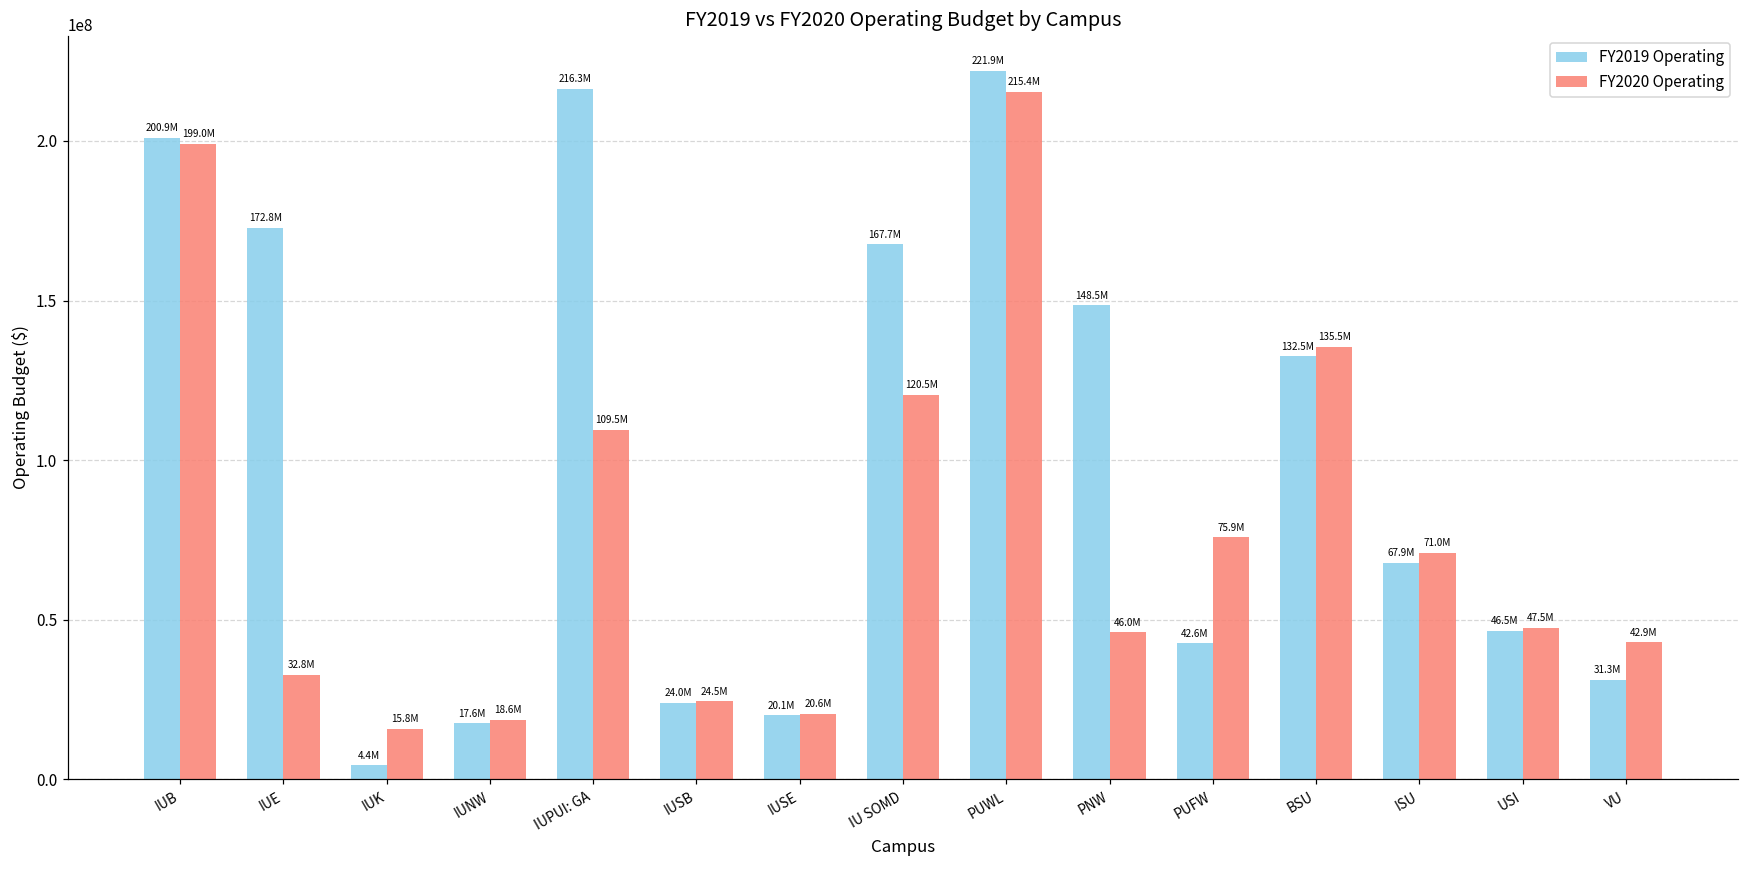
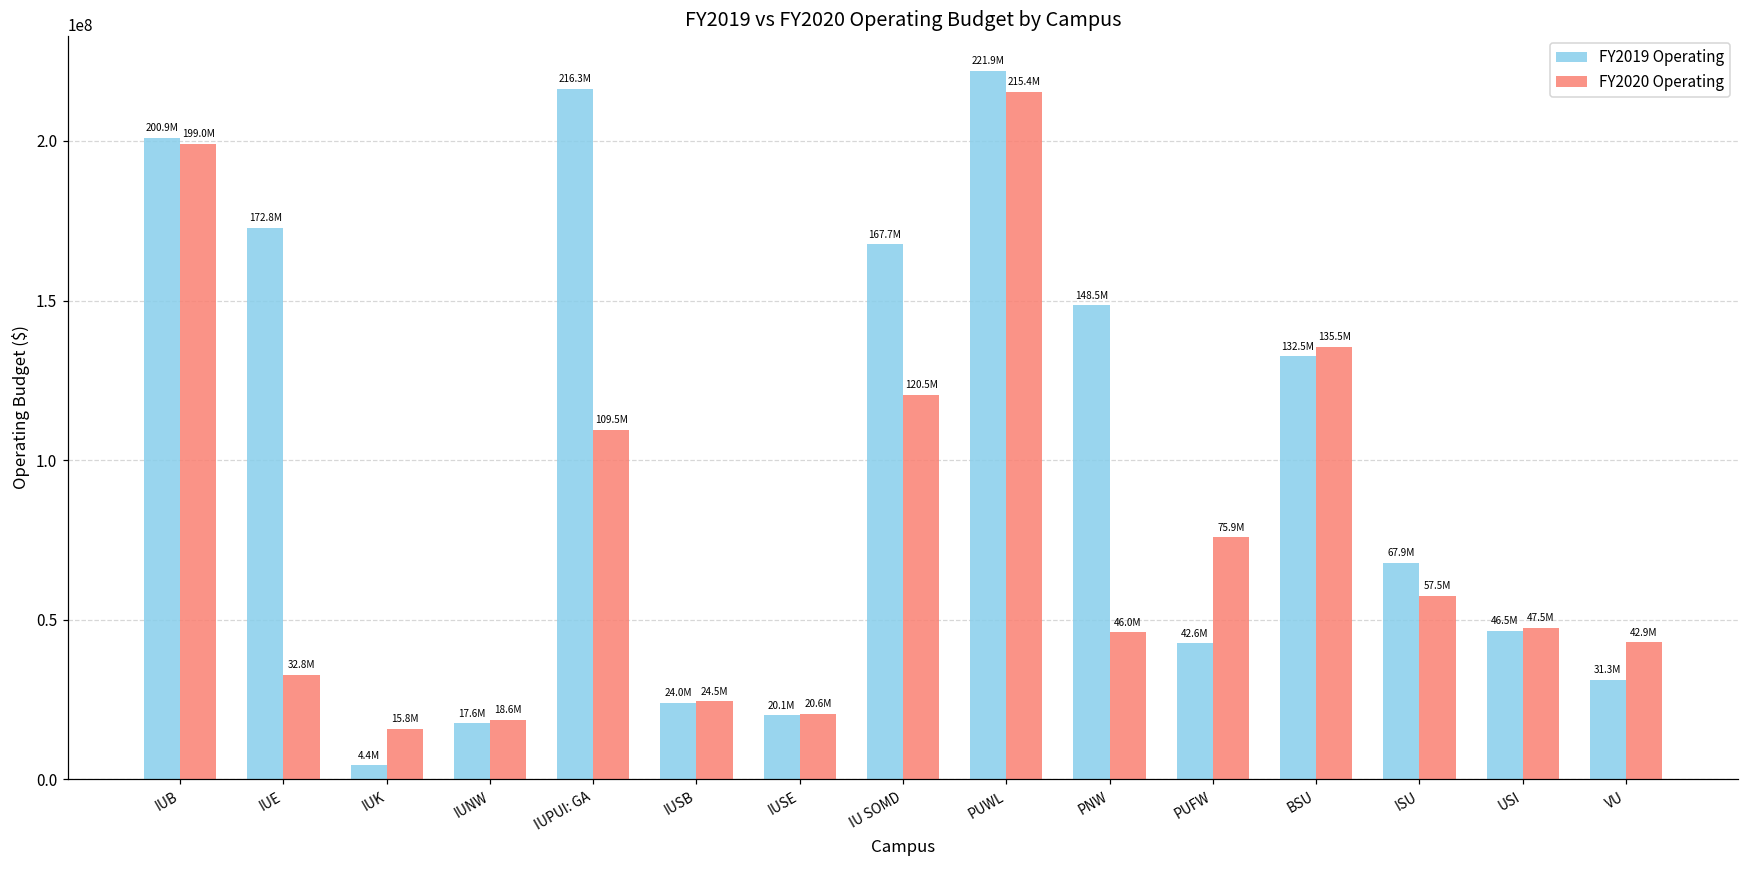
  {
    "FY2019 Operating": {
      "IUB": "200.9M",
      "IUE": "172.8M",
      "IUK": "4.4M",
      "IUNW": "17.6M",
      "IUPUI: GA": "216.3M",
      "IUSB": "24.0M",
      "IUSE": "20.1M",
      "IU SOMD": "167.7M",
      "PUWL": "221.9M",
      "PNW": "148.5M",
      "PUFW": "42.6M",
      "BSU": "132.5M",
      "ISU": "67.9M",
      "USI": "46.5M",
      "VU": "31.3M"
    },
    "FY2020 Operating": {
      "IUB": "199.0M",
      "IUE": "32.8M",
      "IUK": "15.8M",
      "IUNW": "18.6M",
      "IUPUI: GA": "109.5M",
      "IUSB": "24.5M",
      "IUSE": "20.6M",
      "IU SOMD": "120.5M",
      "PUWL": "215.4M",
      "PNW": "46.0M",
      "PUFW": "75.9M",
      "BSU": "135.5M",
-     "ISU": "71.0M",
+     "ISU": "57.5M",
      "USI": "47.5M",
      "VU": "42.9M"
    }
  }
